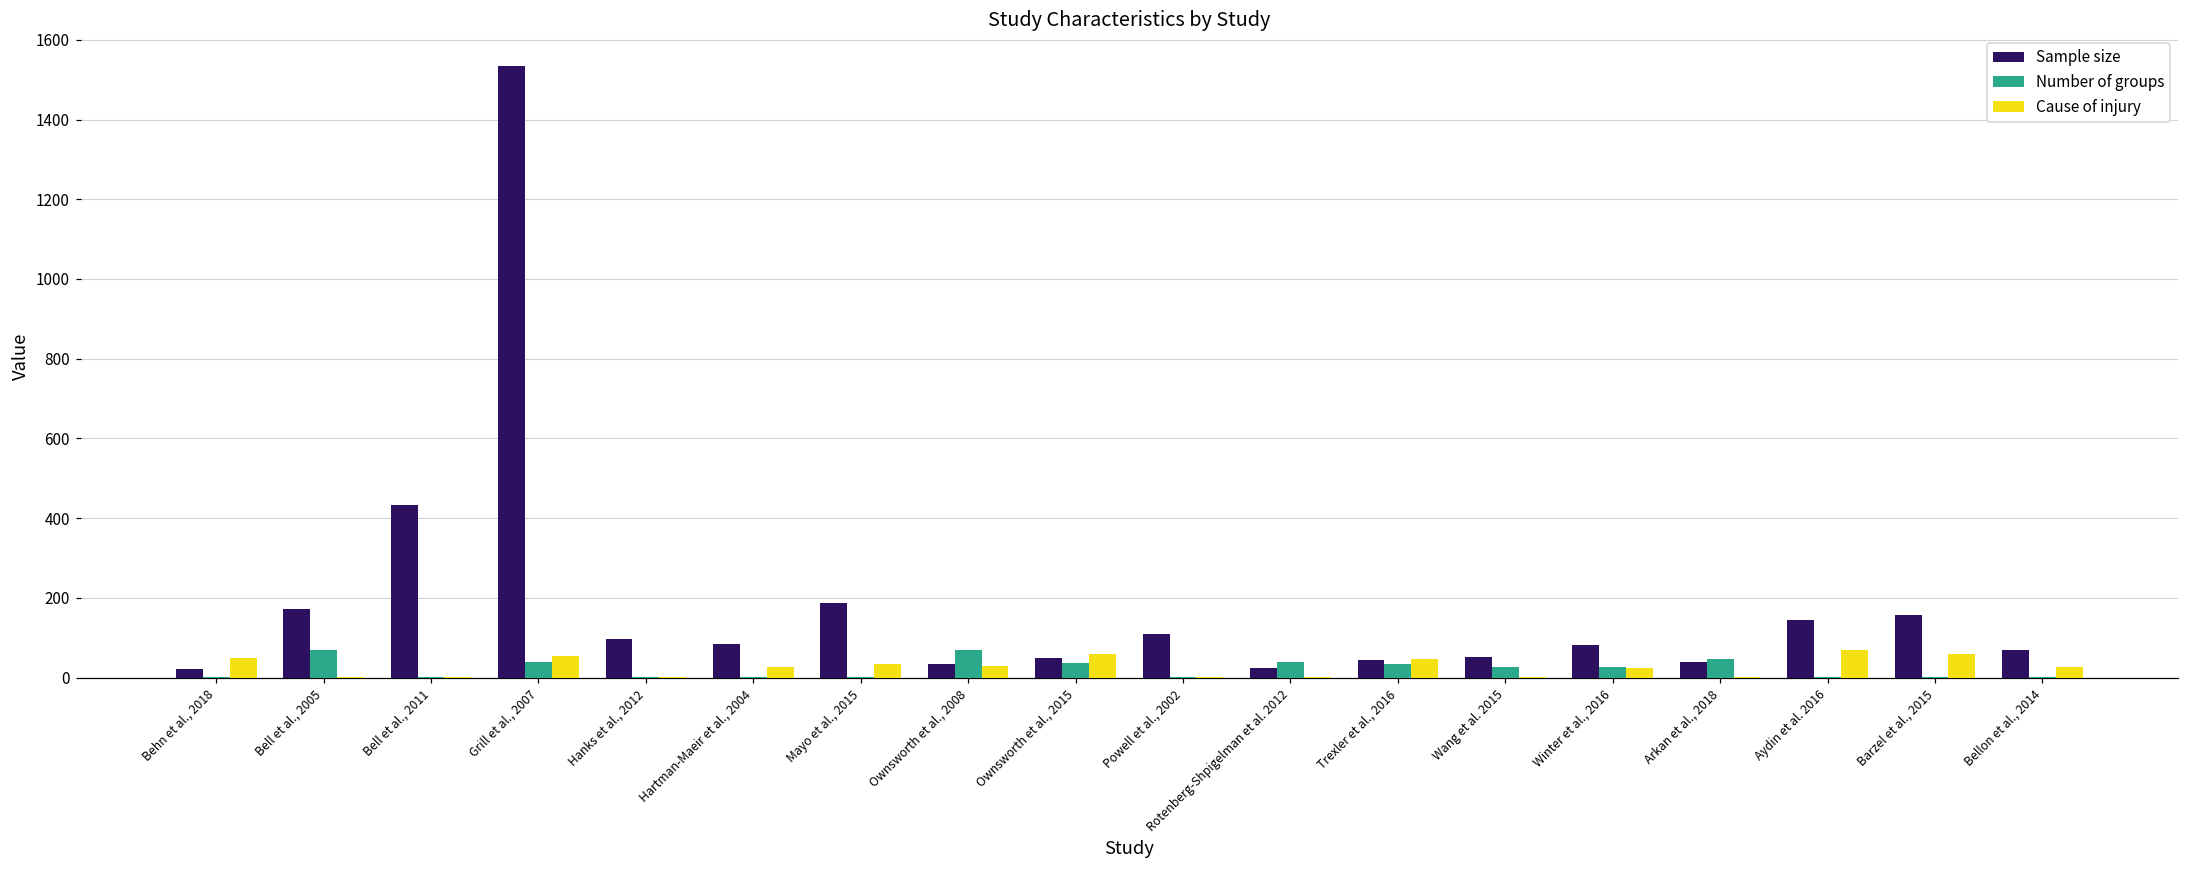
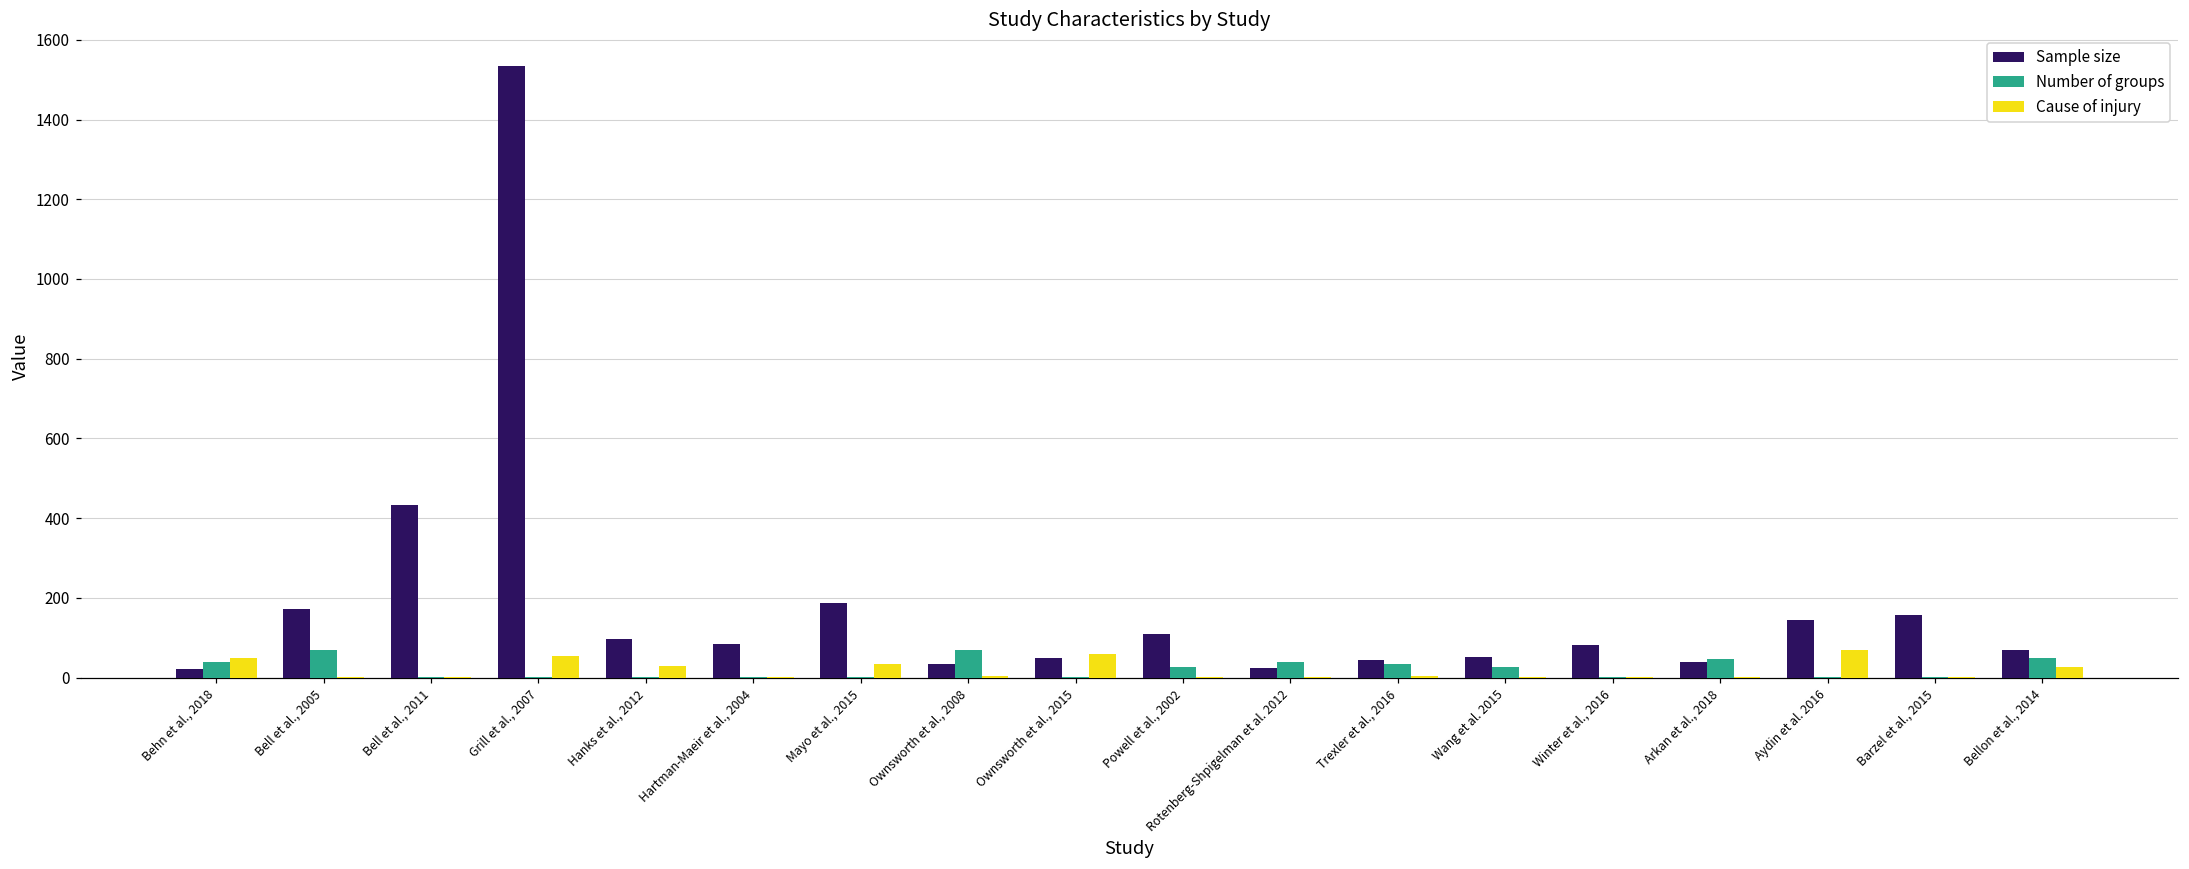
  {
    "Sample size": {
      "Behn et al., 2018": 20,
      "Bell et al., 2005": 170,
      "Bell et al., 2011": 430,
      "Grill et al., 2007": 1530,
      "Hanks et al., 2012": 100,
      "Hartman-Maeir et al., 2004": 80,
      "Mayo et al., 2015": 190,
      "Ownsworth et al., 2008": 40,
      "Ownsworth et al., 2015": 50,
      "Powell et al., 2002": 110,
      "Rotenberg-Shpigelman et al. 2012": 20,
      "Trexler et al., 2016": 40,
      "Wang et al. 2015": 50,
      "Winter et al., 2016": 80,
      "Arkan et al., 2018": 40,
      "Aydin et al. 2016": 140,
      "Barzel et al., 2015": 160,
      "Bellon et al., 2014": 70
    },
    "Number of groups": {
-     "Behn et al., 2018": 0,
+     "Behn et al., 2018": 40,
      "Bell et al., 2005": 70,
-     "Grill et al., 2007": 40,
+     "Grill et al., 2007": 0,
      "Ownsworth et al., 2008": 70,
-     "Ownsworth et al., 2015": 40,
-     "Powell et al., 2002": 0,
+     "Ownsworth et al., 2015": 0,
+     "Powell et al., 2002": 30,
      "Rotenberg-Shpigelman et al. 2012": 40,
      "Trexler et al., 2016": 30,
      "Wang et al. 2015": 30,
-     "Winter et al., 2016": 30,
+     "Winter et al., 2016": 0,
      "Arkan et al., 2018": 50,
-     "Bellon et al., 2014": 0
+     "Bellon et al., 2014": 50
    },
    "Cause of injury": {
      "Behn et al., 2018": 50,
      "Grill et al., 2007": 60,
-     "Hanks et al., 2012": 0,
-     "Hartman-Maeir et al., 2004": 30,
+     "Hanks et al., 2012": 30,
+     "Hartman-Maeir et al., 2004": 0,
      "Mayo et al., 2015": 30,
-     "Ownsworth et al., 2008": 30,
+     "Ownsworth et al., 2008": 10,
      "Ownsworth et al., 2015": 60,
-     "Trexler et al., 2016": 50,
-     "Winter et al., 2016": 30,
+     "Trexler et al., 2016": 10,
+     "Winter et al., 2016": 0,
      "Aydin et al. 2016": 70,
-     "Barzel et al., 2015": 60,
+     "Barzel et al., 2015": 0,
      "Bellon et al., 2014": 30
    }
  }
